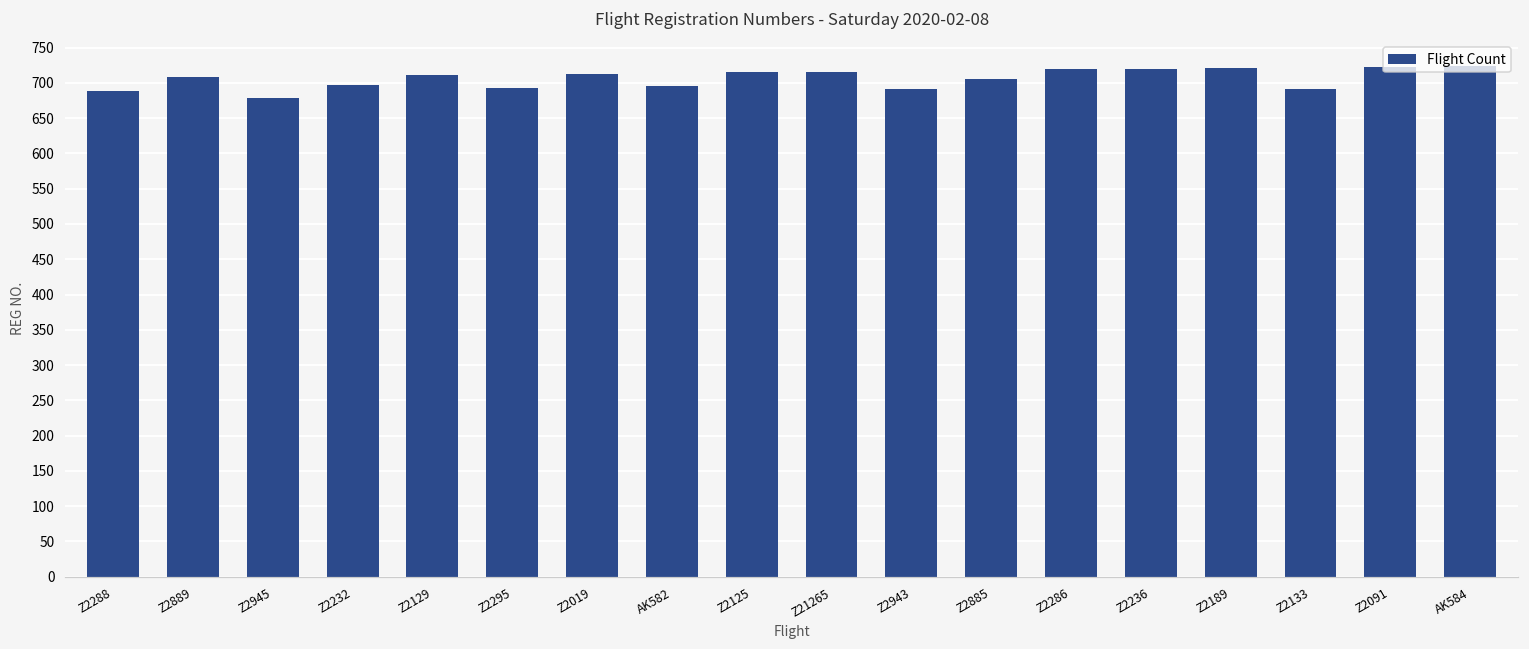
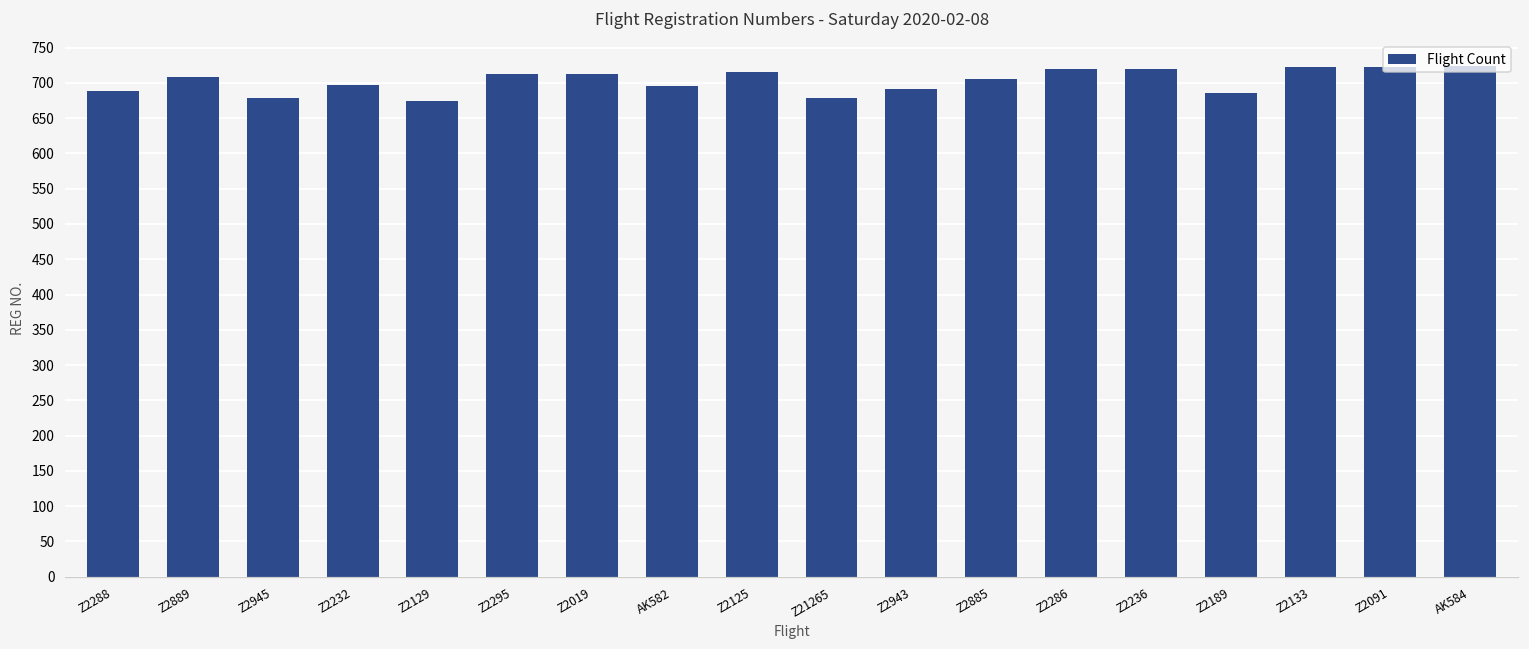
  {
    "Z2288": 690,
    "Z2889": 710,
    "Z2945": 680,
    "Z2232": 700,
-   "Z2129": 710,
-   "Z2295": 690,
+   "Z2129": 680,
+   "Z2295": 710,
    "Z2019": 710,
    "AK582": 700,
    "Z2125": 720,
-   "Z21265": 720,
+   "Z21265": 680,
    "Z2943": 690,
    "Z2885": 710,
    "Z2286": 720,
    "Z2236": 720,
-   "Z2189": 720,
-   "Z2133": 690
+   "Z2189": 690,
+   "Z2133": 720
  }
